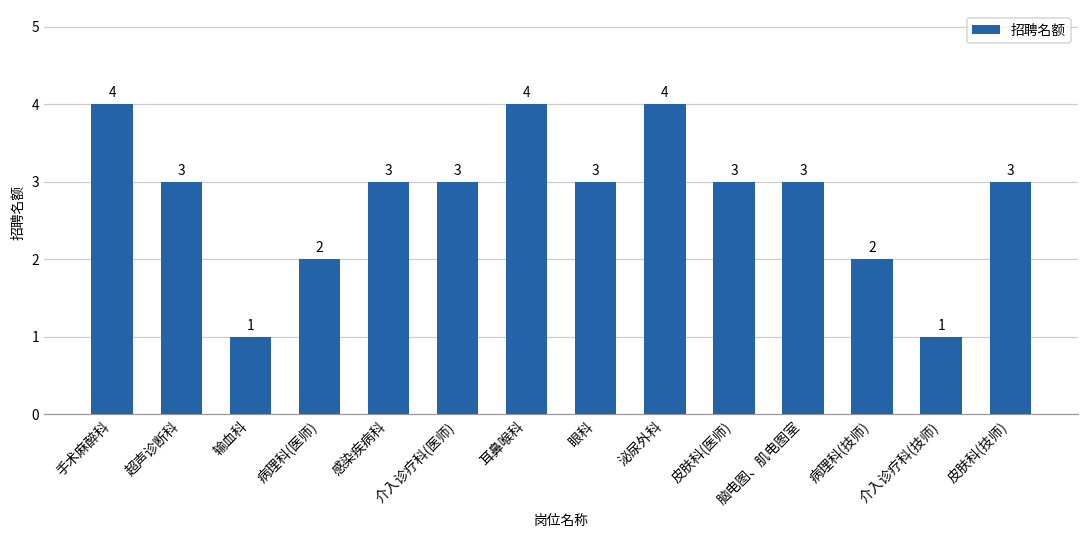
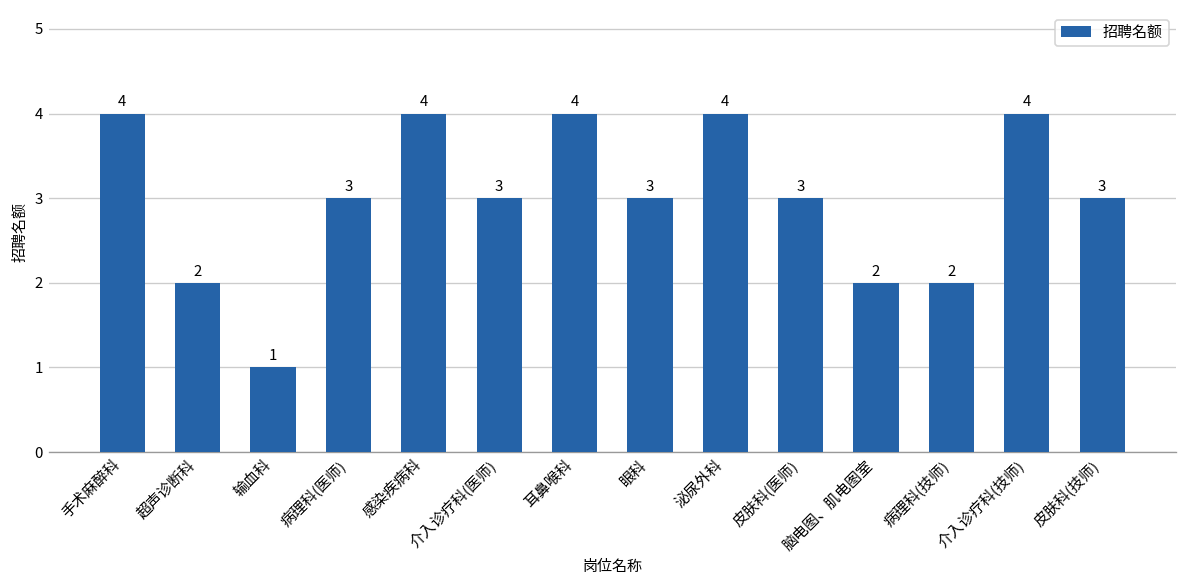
  {
    "手术麻醉科": 4,
-   "超声诊断科": 3,
+   "超声诊断科": 2,
    "输血科": 1,
-   "病理科(医师)": 2,
-   "感染疾病科": 3,
+   "病理科(医师)": 3,
+   "感染疾病科": 4,
    "介入诊疗科(医师)": 3,
    "耳鼻喉科": 4,
    "眼科": 3,
    "泌尿外科": 4,
    "皮肤科(医师)": 3,
-   "脑电图、肌电图室": 3,
+   "脑电图、肌电图室": 2,
    "病理科(技师)": 2,
-   "介入诊疗科(技师)": 1,
+   "介入诊疗科(技师)": 4,
    "皮肤科(技师)": 3
  }
